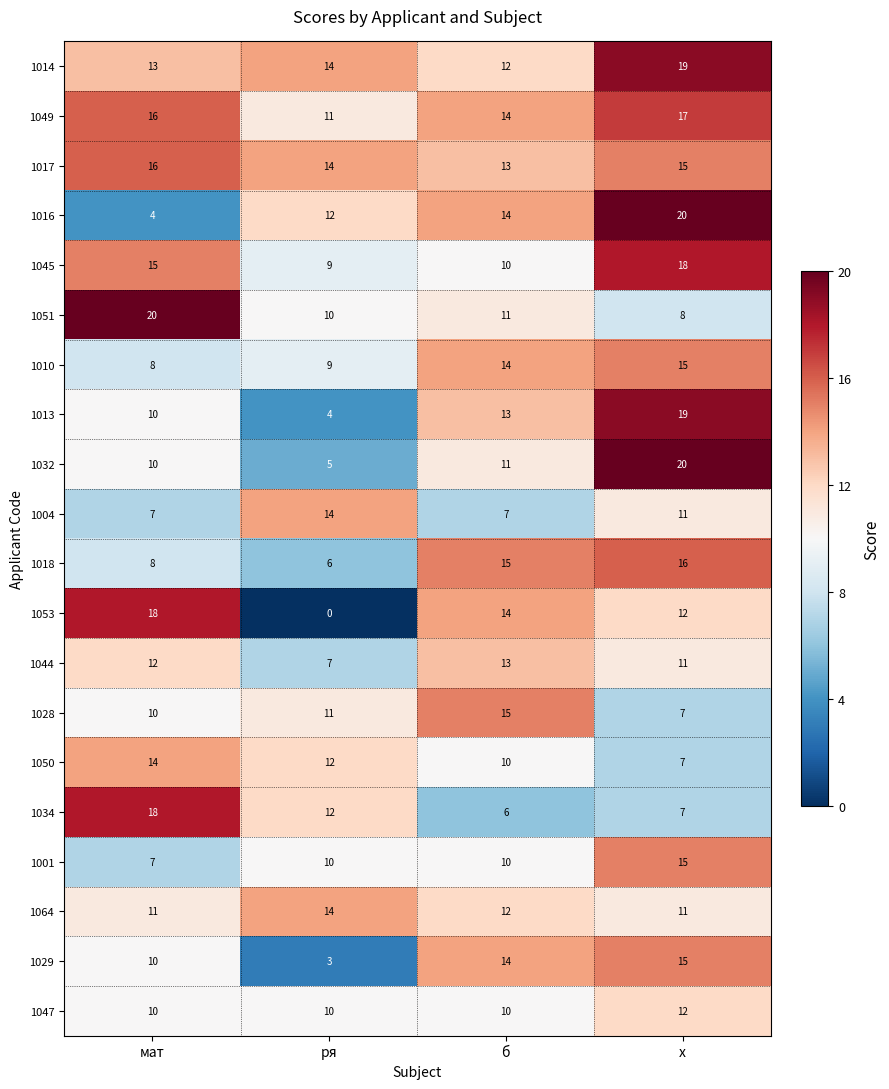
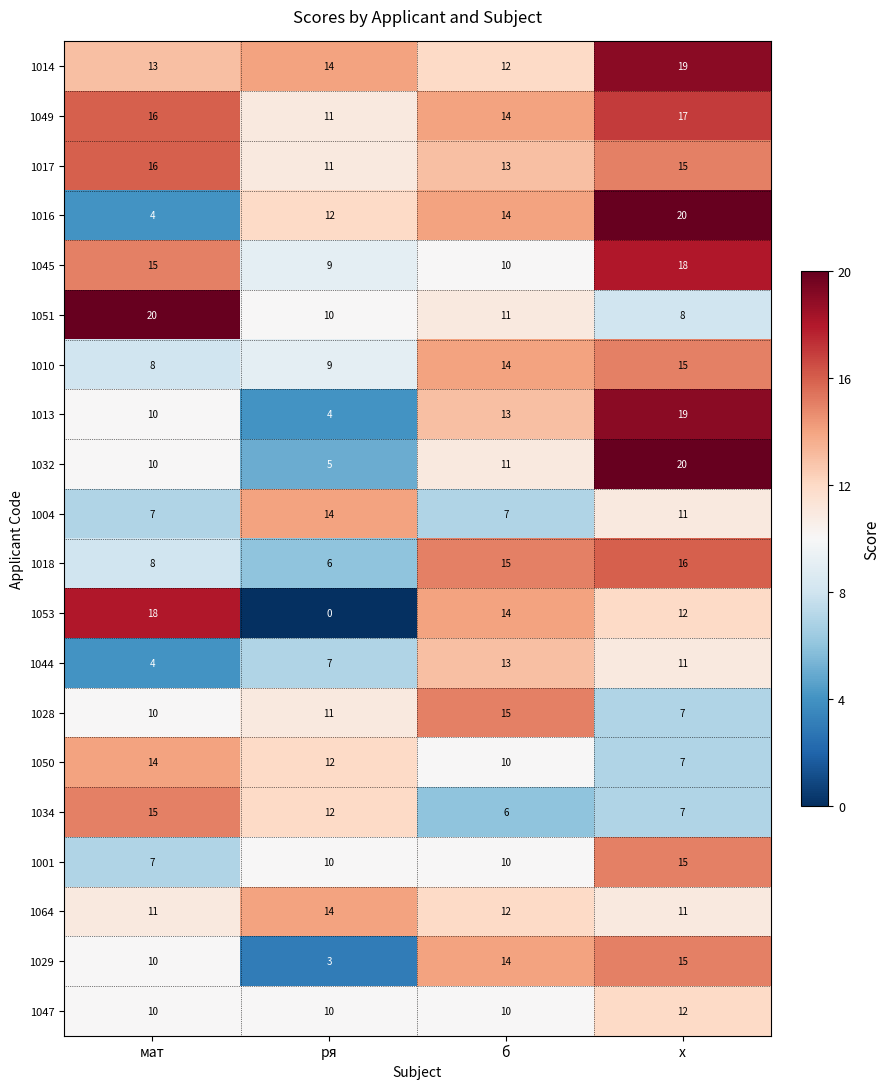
  {
    "1014": {
      "мат": 13,
      "ря": 14,
      "б": 12,
      "х": 19
    },
    "1049": {
      "мат": 16,
      "ря": 11,
      "б": 14,
      "х": 17
    },
    "1017": {
      "мат": 16,
-     "ря": 14,
+     "ря": 11,
      "б": 13,
      "х": 15
    },
    "1016": {
      "мат": 4,
      "ря": 12,
      "б": 14,
      "х": 20
    },
    "1045": {
      "мат": 15,
      "ря": 9,
      "б": 10,
      "х": 18
    },
    "1051": {
      "мат": 20,
      "ря": 10,
      "б": 11,
      "х": 8
    },
    "1010": {
      "мат": 8,
      "ря": 9,
      "б": 14,
      "х": 15
    },
    "1013": {
      "мат": 10,
      "ря": 4,
      "б": 13,
      "х": 19
    },
    "1032": {
      "мат": 10,
      "ря": 5,
      "б": 11,
      "х": 20
    },
    "1004": {
      "мат": 7,
      "ря": 14,
      "б": 7,
      "х": 11
    },
    "1018": {
      "мат": 8,
      "ря": 6,
      "б": 15,
      "х": 16
    },
    "1053": {
      "мат": 18,
      "ря": 0,
      "б": 14,
      "х": 12
    },
    "1044": {
-     "мат": 12,
+     "мат": 4,
      "ря": 7,
      "б": 13,
      "х": 11
    },
    "1028": {
      "мат": 10,
      "ря": 11,
      "б": 15,
      "х": 7
    },
    "1050": {
      "мат": 14,
      "ря": 12,
      "б": 10,
      "х": 7
    },
    "1034": {
-     "мат": 18,
+     "мат": 15,
      "ря": 12,
      "б": 6,
      "х": 7
    },
    "1001": {
      "мат": 7,
      "ря": 10,
      "б": 10,
      "х": 15
    },
    "1064": {
      "мат": 11,
      "ря": 14,
      "б": 12,
      "х": 11
    },
    "1029": {
      "мат": 10,
      "ря": 3,
      "б": 14,
      "х": 15
    },
    "1047": {
      "мат": 10,
      "ря": 10,
      "б": 10,
      "х": 12
    }
  }
